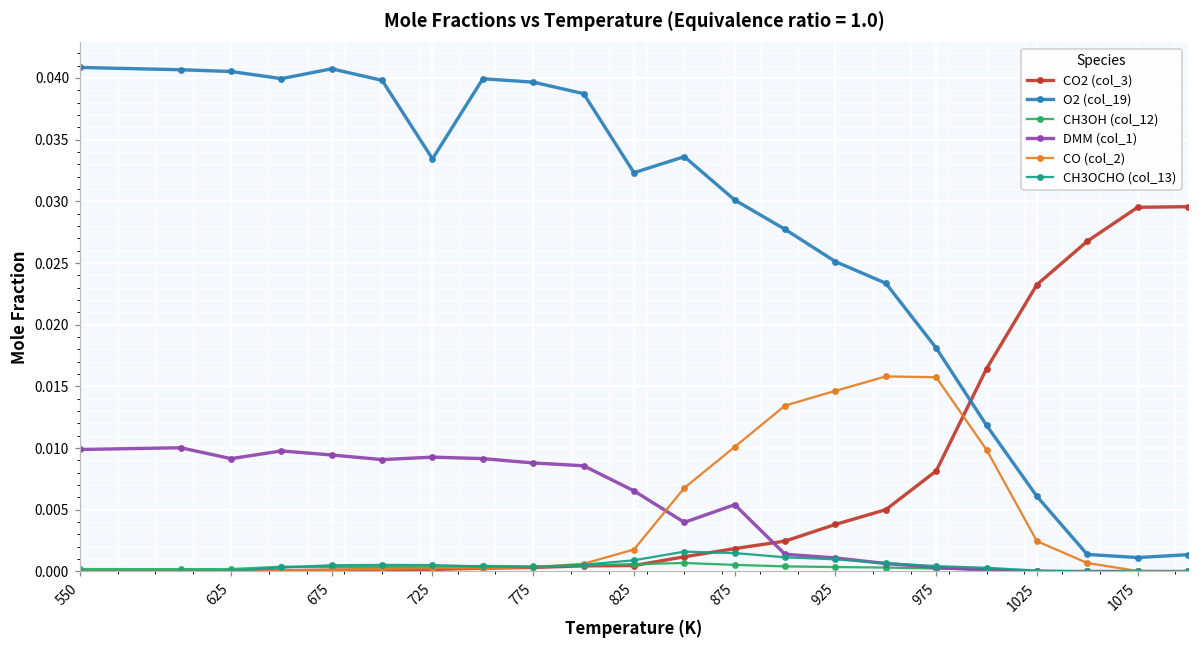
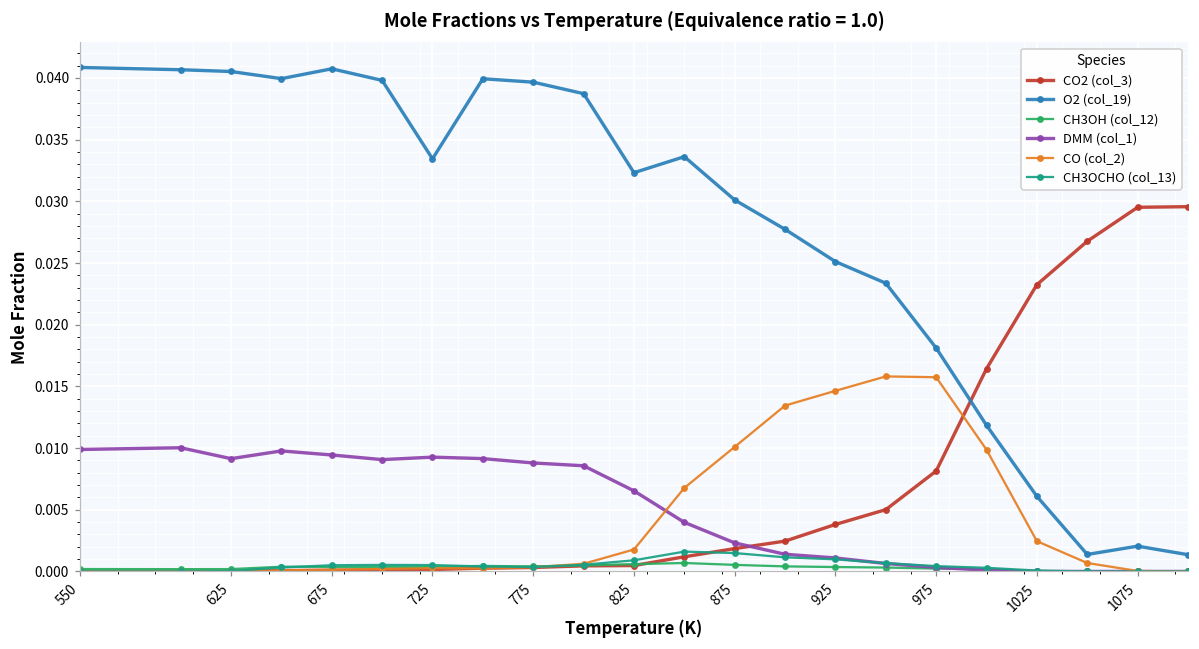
  {
    "CO2 (col_3)": {
      "875": 0.0019,
      "925": 0.0038,
      "975": 0.0081,
      "1025": 0.0232,
      "1075": 0.0295
    },
    "O2 (col_19)": {
      "550": 0.0409,
      "625": 0.0405,
      "675": 0.0407,
      "725": 0.0334,
      "775": 0.0397,
      "825": 0.0323,
      "875": 0.0301,
      "925": 0.0251,
      "975": 0.0181,
      "1025": 0.0061,
-     "1075": 0.0011
+     "1075": 0.0020
    },
    "DMM (col_1)": {
      "550": 0.0099,
      "625": 0.0091,
      "675": 0.0094,
      "725": 0.0093,
      "775": 0.0088,
      "825": 0.0065,
-     "875": 0.0054
+     "875": 0.0023
    },
    "CO (col_2)": {
      "825": 0.0018,
      "875": 0.0101,
      "925": 0.0146,
      "975": 0.0157,
      "1025": 0.0025
    }
  }
